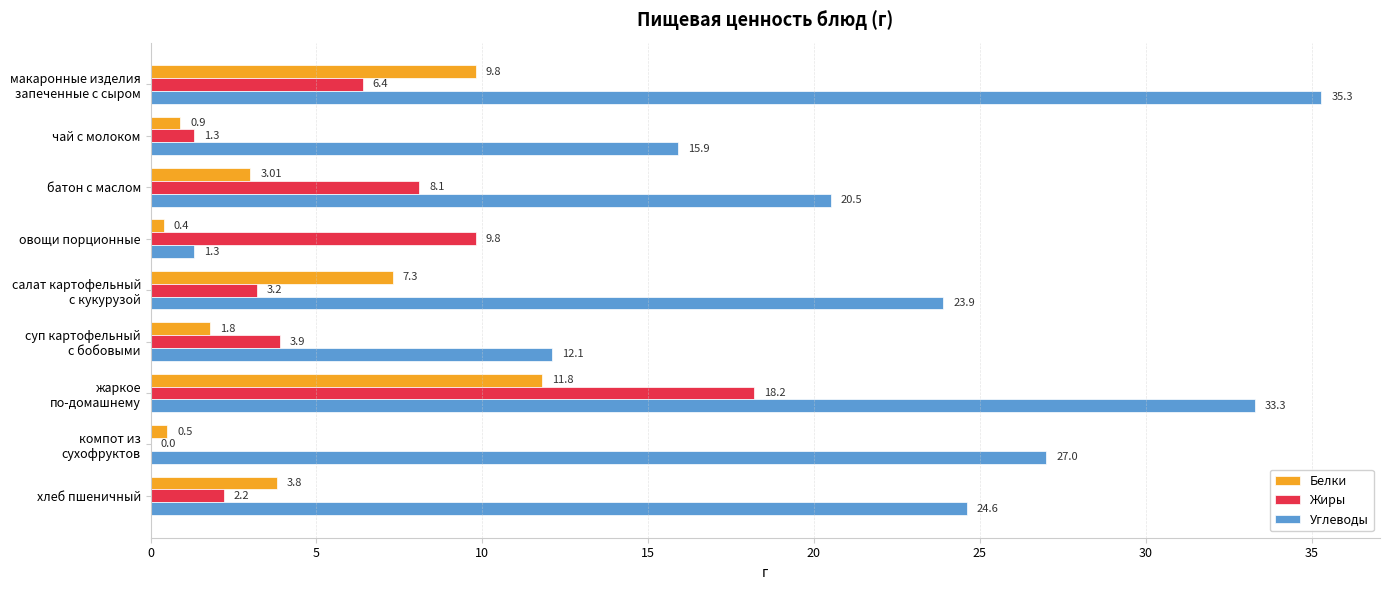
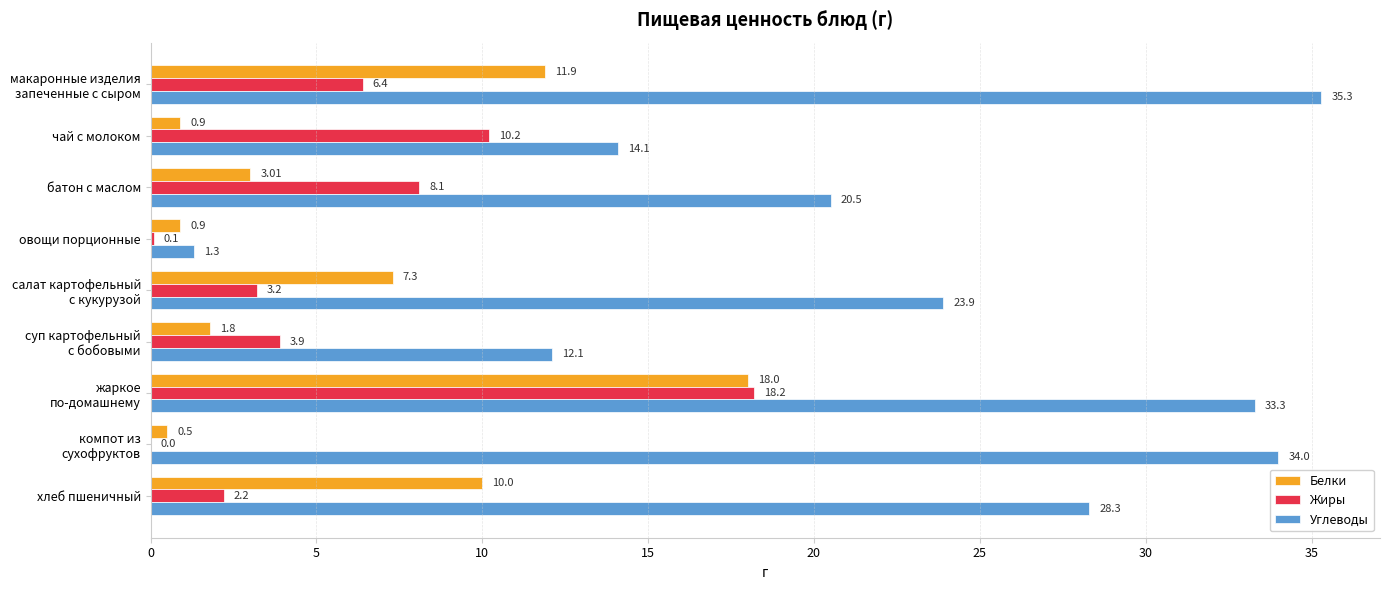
  {
    "Белки": {
-     "макаронные изделия запеченные с сыром": 9.8,
+     "макаронные изделия запеченные с сыром": 11.9,
      "чай с молоком": 0.9,
      "батон с маслом": 3.01,
-     "овощи порционные": 0.4,
+     "овощи порционные": 0.9,
      "салат картофельный с кукурузой": 7.3,
      "суп картофельный с бобовыми": 1.8,
-     "жаркое по-домашнему": 11.8,
+     "жаркое по-домашнему": 18.0,
      "компот из сухофруктов": 0.5,
-     "хлеб пшеничный": 3.8
+     "хлеб пшеничный": 10.0
    },
    "Жиры": {
      "макаронные изделия запеченные с сыром": 6.4,
-     "чай с молоком": 1.3,
+     "чай с молоком": 10.2,
      "батон с маслом": 8.1,
-     "овощи порционные": 9.8,
+     "овощи порционные": 0.1,
      "салат картофельный с кукурузой": 3.2,
      "суп картофельный с бобовыми": 3.9,
      "жаркое по-домашнему": 18.2,
      "компот из сухофруктов": 0.0,
      "хлеб пшеничный": 2.2
    },
    "Углеводы": {
      "макаронные изделия запеченные с сыром": 35.3,
-     "чай с молоком": 15.9,
+     "чай с молоком": 14.1,
      "батон с маслом": 20.5,
      "овощи порционные": 1.3,
      "салат картофельный с кукурузой": 23.9,
      "суп картофельный с бобовыми": 12.1,
      "жаркое по-домашнему": 33.3,
-     "компот из сухофруктов": 27.0,
-     "хлеб пшеничный": 24.6
+     "компот из сухофруктов": 34.0,
+     "хлеб пшеничный": 28.3
    }
  }
